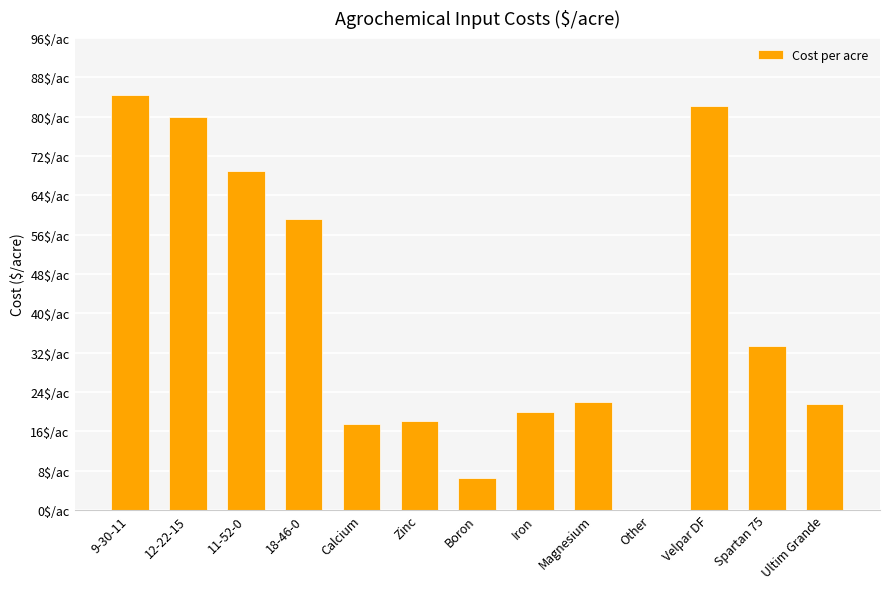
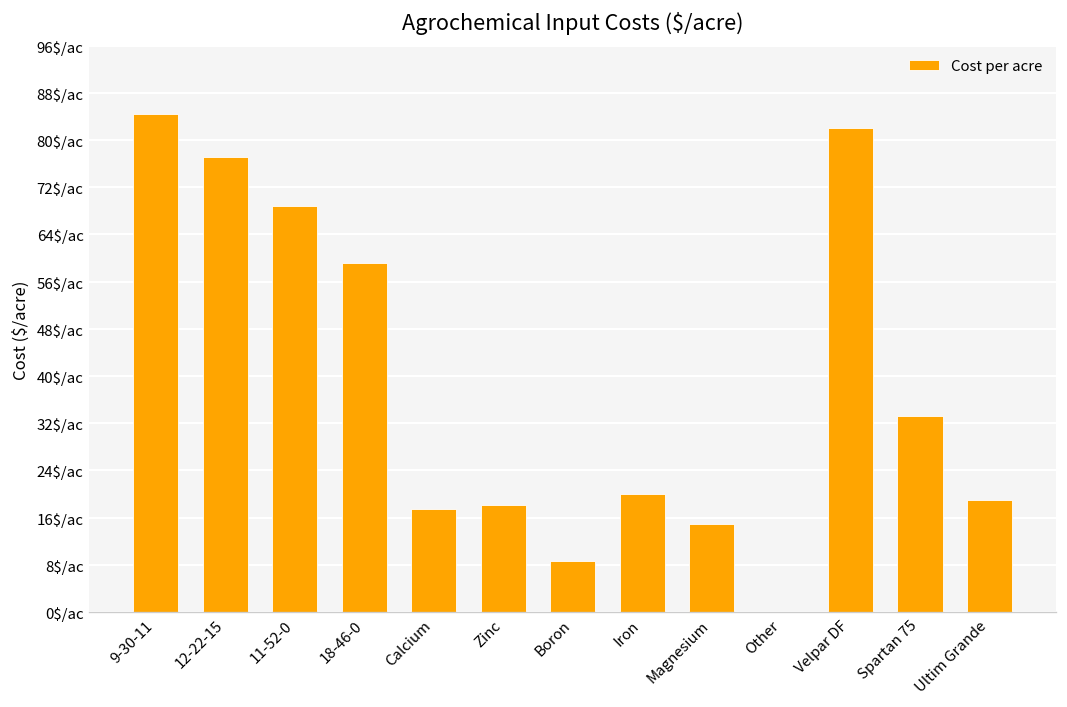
  {
    "9-30-11": "84$/ac",
-   "12-22-15": "80$/ac",
+   "12-22-15": "77$/ac",
    "11-52-0": "69$/ac",
    "18-46-0": "59$/ac",
    "Calcium": "17$/ac",
    "Zinc": "18$/ac",
-   "Boron": "7$/ac",
+   "Boron": "9$/ac",
    "Iron": "20$/ac",
-   "Magnesium": "22$/ac",
+   "Magnesium": "15$/ac",
    "Other": "0$/ac",
    "Velpar DF": "82$/ac",
    "Spartan 75": "33$/ac",
-   "Ultim Grande": "21$/ac"
+   "Ultim Grande": "19$/ac"
  }
